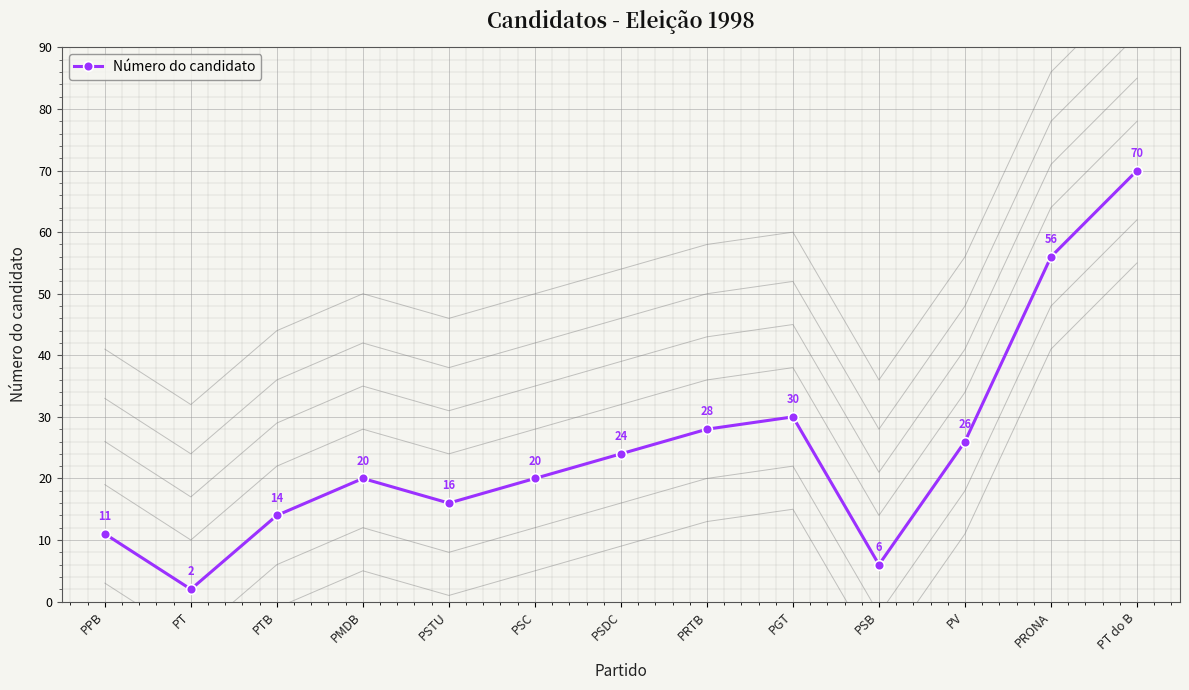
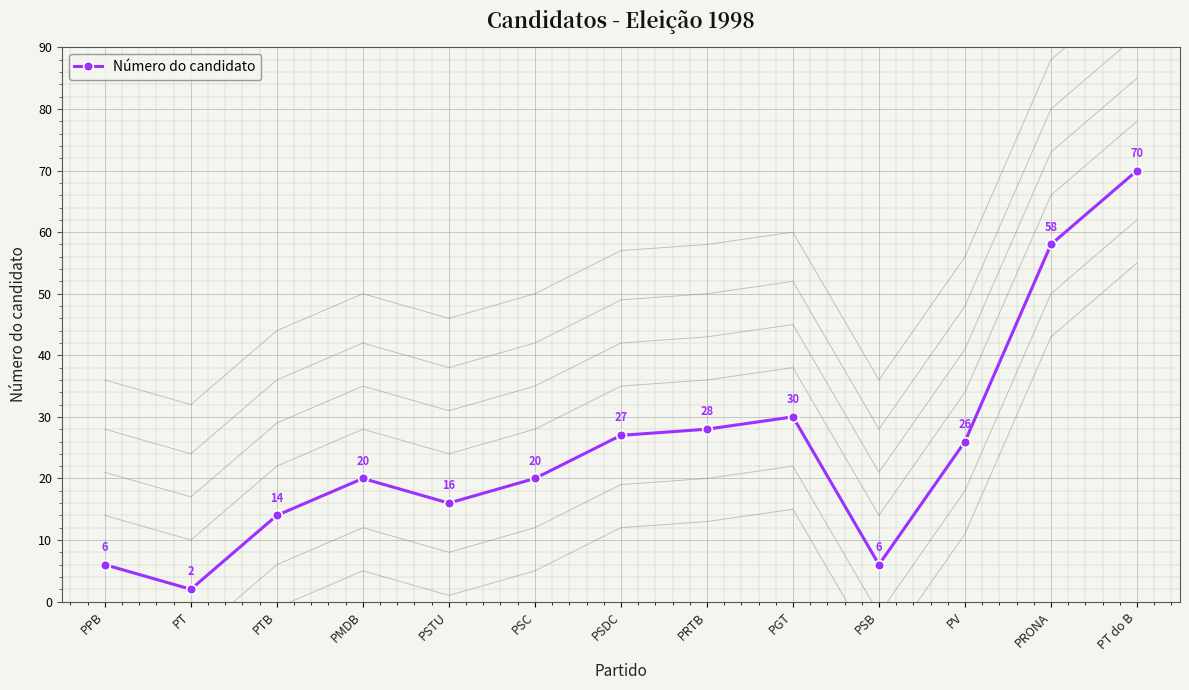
  {
    "Número do candidato": {
-     "PPB": 11,
+     "PPB": 6,
      "PT": 2,
      "PTB": 14,
      "PMDB": 20,
      "PSTU": 16,
      "PSC": 20,
-     "PSDC": 24,
+     "PSDC": 27,
      "PRTB": 28,
      "PGT": 30,
      "PSB": 6,
      "PV": 26,
-     "PRONA": 56,
+     "PRONA": 58,
      "PT do B": 70
    }
  }
